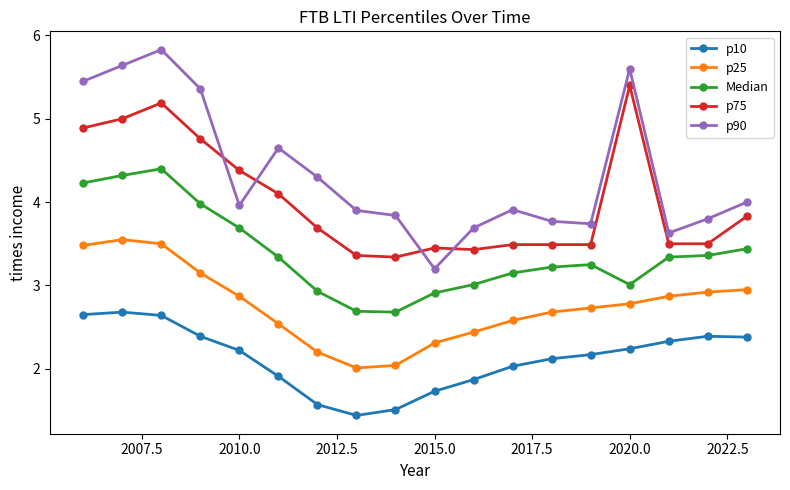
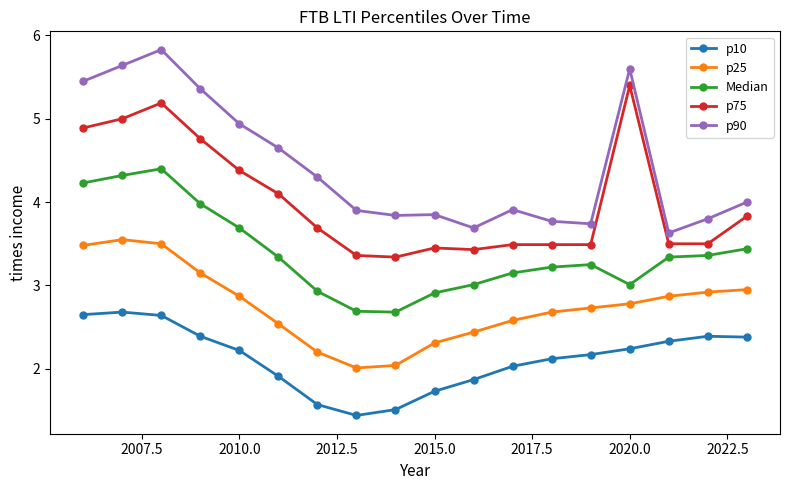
  {
    "p10": {
      "2010.0": 2.2,
      "2015.0": 1.7,
      "2020.0": 2.2
    },
    "p25": {
      "2010.0": 2.9,
      "2015.0": 2.3,
      "2020.0": 2.8
    },
    "Median": {
      "2010.0": 3.7,
      "2015.0": 2.9,
      "2020.0": 3.0
    },
    "p75": {
      "2010.0": 4.4,
      "2015.0": 3.5,
      "2020.0": 5.4
    },
    "p90": {
-     "2010.0": 4.0,
-     "2015.0": 3.2,
+     "2010.0": 4.9,
+     "2015.0": 3.9,
      "2020.0": 5.6
    }
  }
